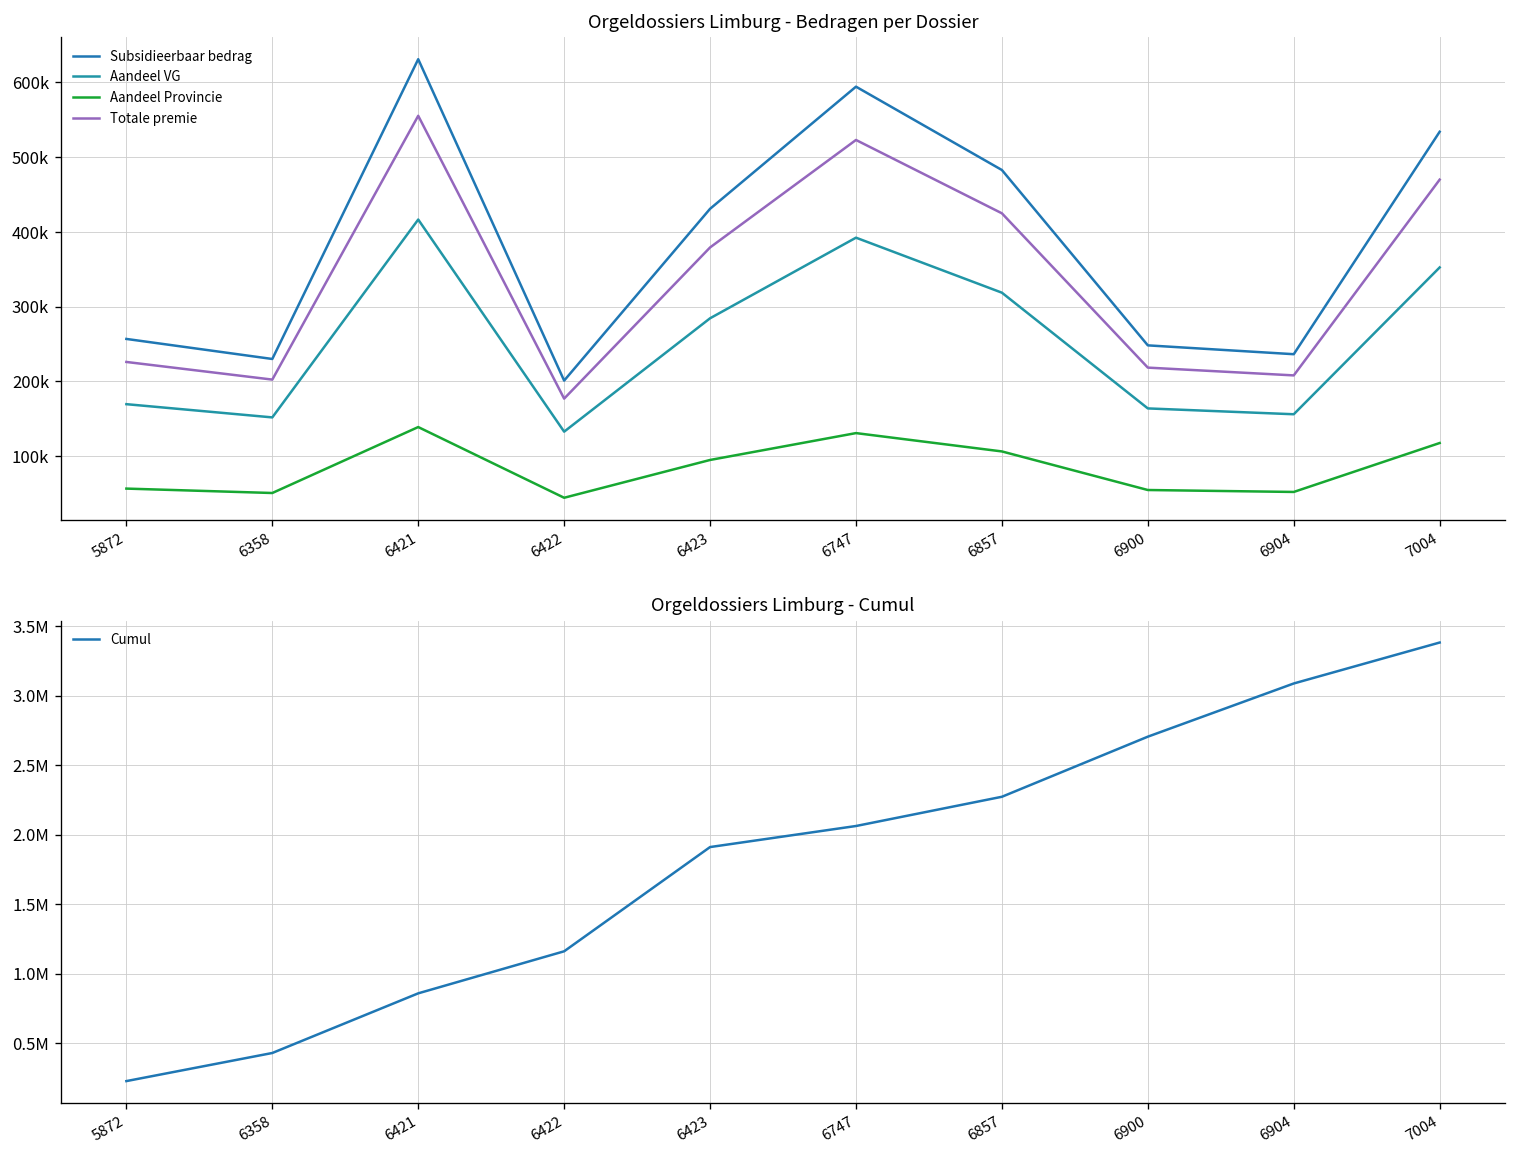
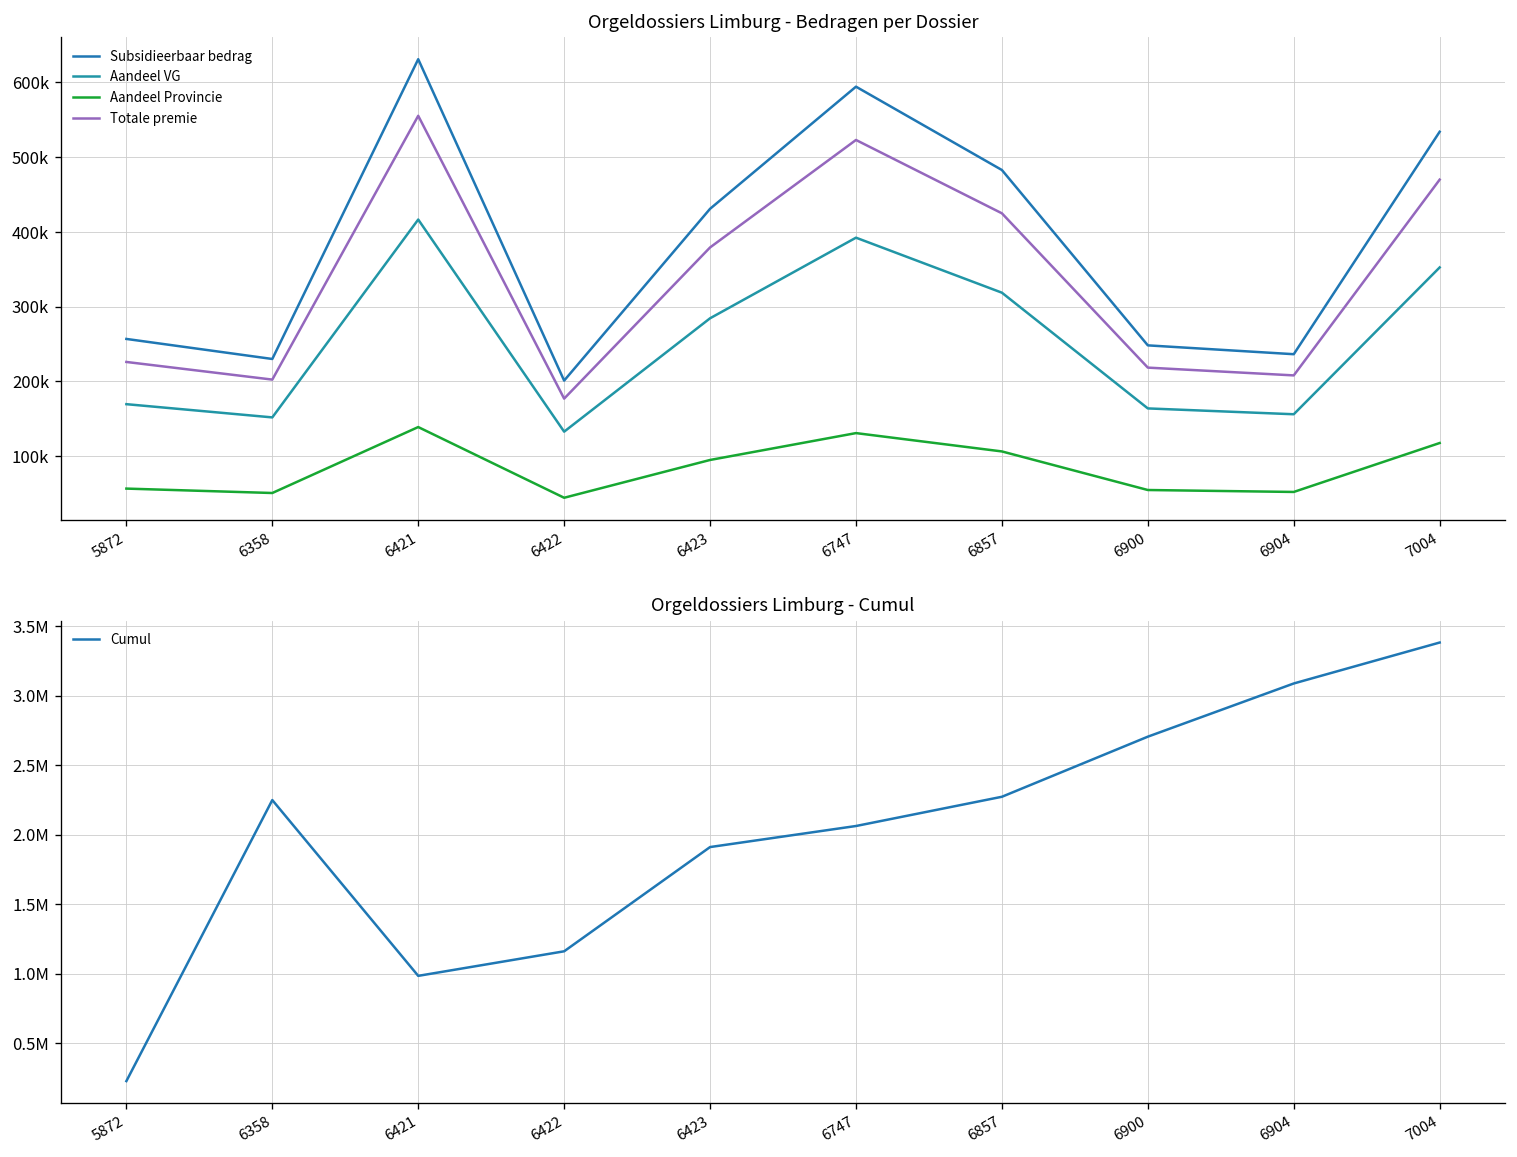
  {
    "Orgeldossiers Limburg - Bedragen per Dossier": {
      "Aandeel Provincie": {
        "5872": 60000,
        "6358": 50000,
        "6421": 140000,
        "6422": 40000,
        "6423": 90000,
        "6747": 130000,
        "6857": 110000,
        "6900": 50000,
        "6904": 50000,
        "7004": 120000
      },
      "Totale premie": {
        "5872": 230000,
        "6358": 200000,
        "6421": 560000,
        "6422": 180000,
        "6423": 380000,
        "6747": 520000,
        "6857": 420000,
        "6900": 220000,
        "6904": 210000,
        "7004": 470000
      }
    },
    "Orgeldossiers Limburg - Cumul": {
      "5872": 230000,
-     "6358": 430000,
-     "6421": 860000,
+     "6358": 2250000,
+     "6421": 980000,
      "6422": 1160000,
      "6423": 1910000,
      "6747": 2060000,
      "6857": 2270000,
      "6900": 2700000,
      "6904": 3090000,
      "7004": 3380000
    }
  }
